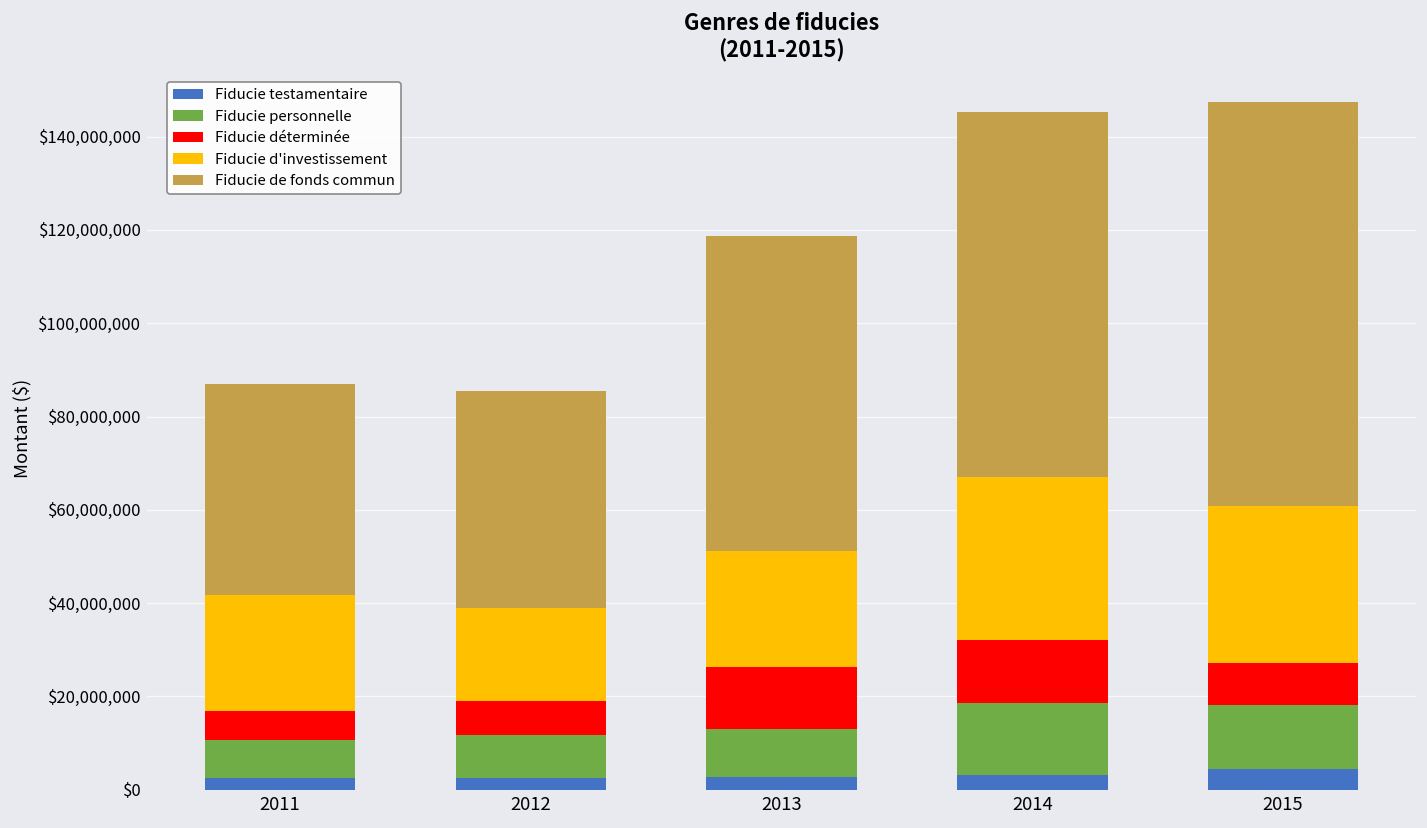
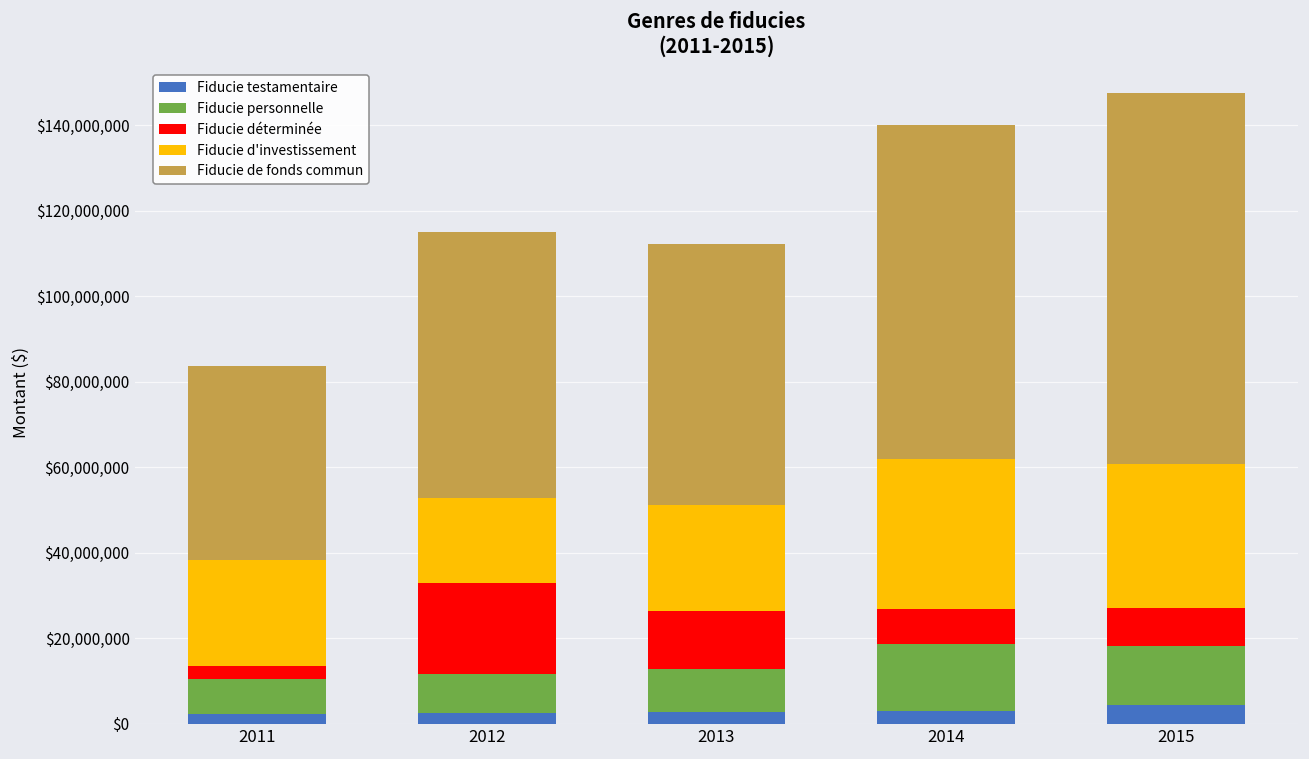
  {
    "Fiducie testamentaire": {
      "2011": "$2,000,000",
      "2012": "$3,000,000",
      "2013": "$3,000,000",
      "2014": "$3,000,000",
      "2015": "$4,000,000"
    },
    "Fiducie personnelle": {
      "2011": "$8,000,000",
      "2012": "$9,000,000",
      "2013": "$10,000,000",
      "2014": "$16,000,000",
      "2015": "$14,000,000"
    },
    "Fiducie déterminée": {
-     "2011": "$6,000,000",
-     "2012": "$7,000,000",
+     "2011": "$3,000,000",
+     "2012": "$21,000,000",
      "2013": "$13,000,000",
-     "2014": "$13,000,000",
+     "2014": "$8,000,000",
      "2015": "$9,000,000"
    },
    "Fiducie d'investissement": {
      "2011": "$25,000,000",
      "2012": "$20,000,000",
      "2013": "$25,000,000",
      "2014": "$35,000,000",
      "2015": "$34,000,000"
    },
    "Fiducie de fonds commun": {
      "2011": "$45,000,000",
-     "2012": "$46,000,000",
-     "2013": "$67,000,000",
+     "2012": "$62,000,000",
+     "2013": "$61,000,000",
      "2014": "$78,000,000",
      "2015": "$87,000,000"
    }
  }
